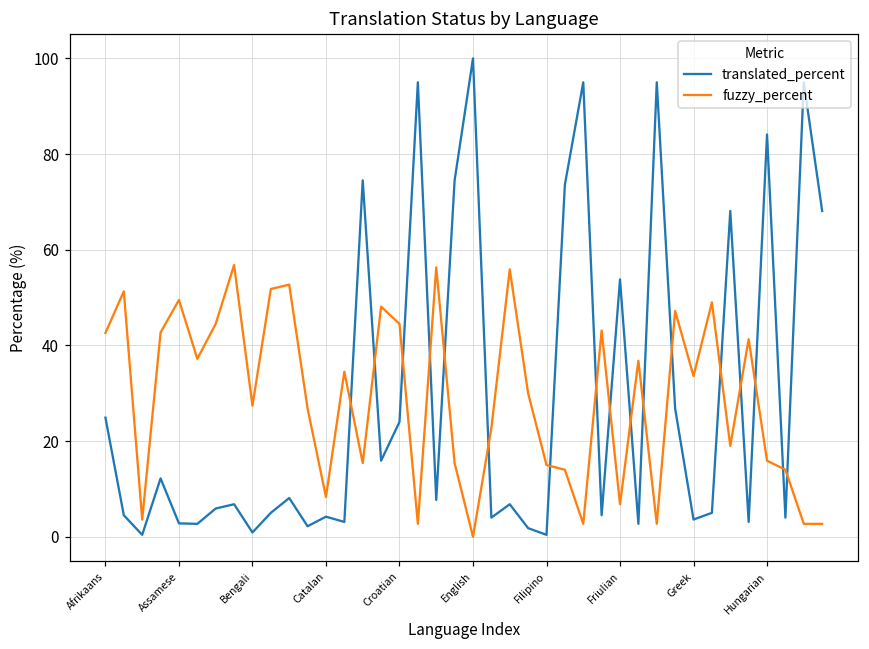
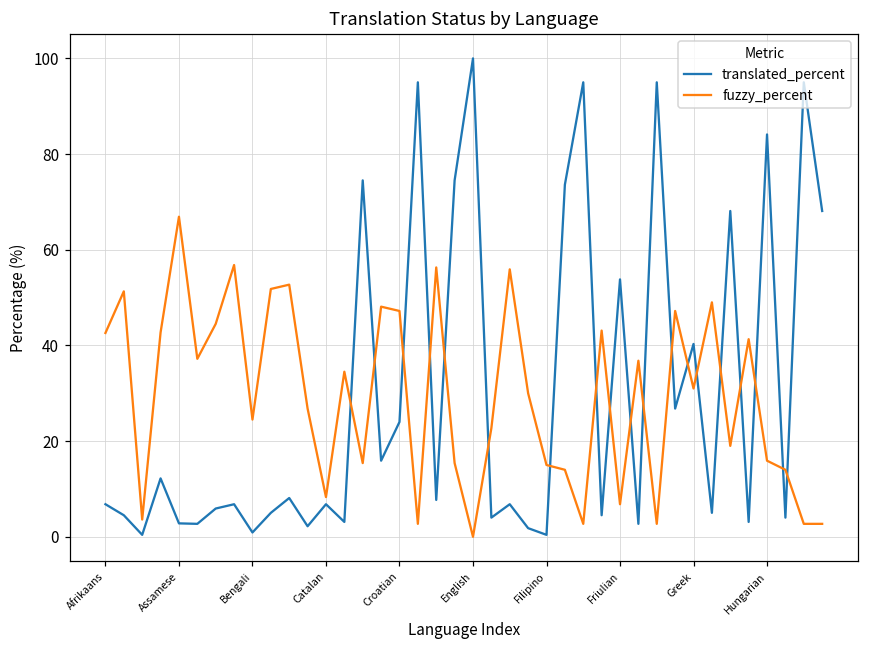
  {
    "translated_percent": {
-     "Afrikaans": 25,
+     "Afrikaans": 7,
      "Assamese": 3,
      "Bengali": 1,
-     "Catalan": 4,
+     "Catalan": 7,
      "Croatian": 24,
      "English": 100,
      "Filipino": 0,
      "Friulian": 54,
-     "Greek": 4,
+     "Greek": 40,
      "Hungarian": 84
    },
    "fuzzy_percent": {
      "Afrikaans": 43,
-     "Assamese": 50,
-     "Bengali": 27,
+     "Assamese": 67,
+     "Bengali": 25,
      "Catalan": 8,
-     "Croatian": 45,
+     "Croatian": 47,
      "English": 0,
      "Filipino": 15,
      "Friulian": 7,
-     "Greek": 34,
+     "Greek": 31,
      "Hungarian": 16
    }
  }
